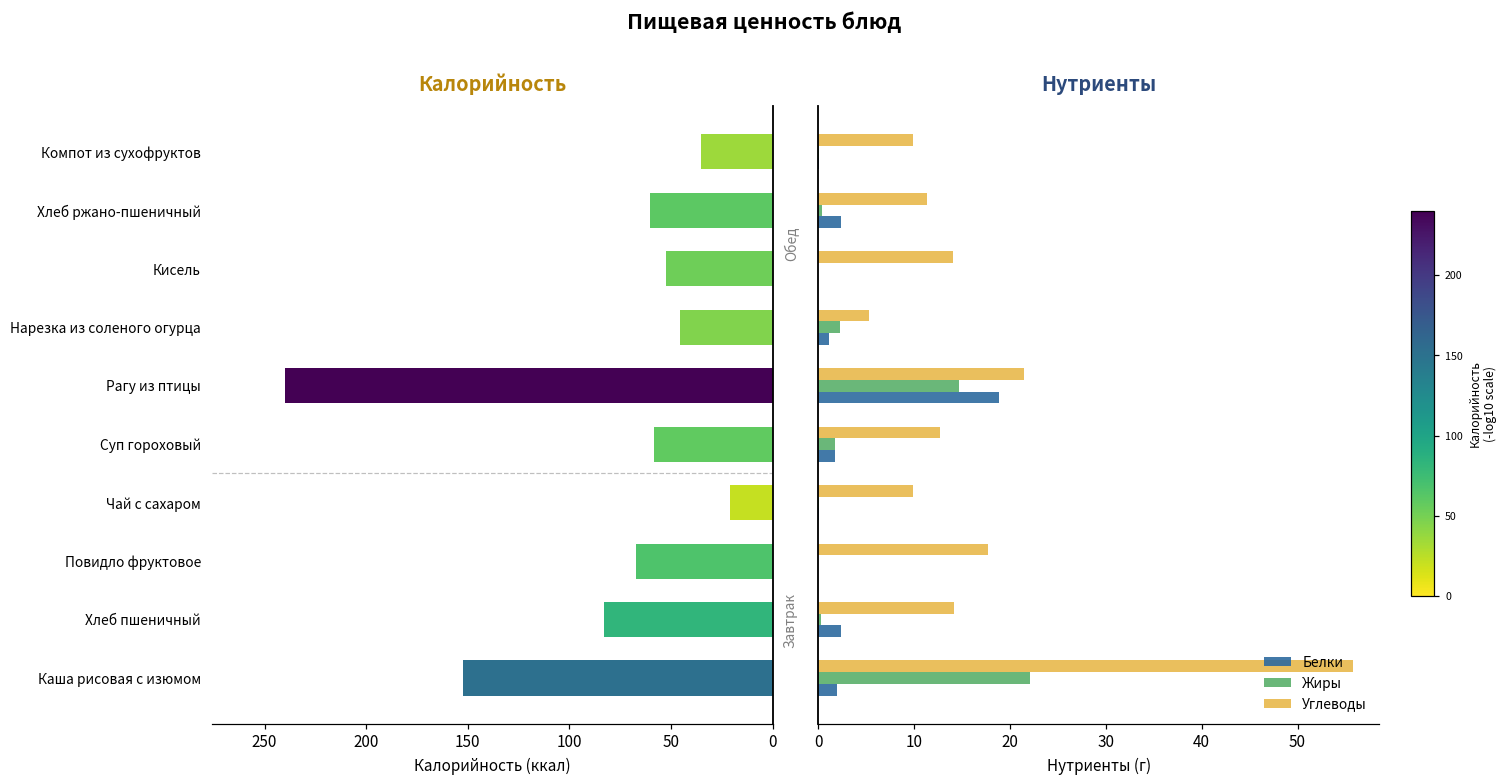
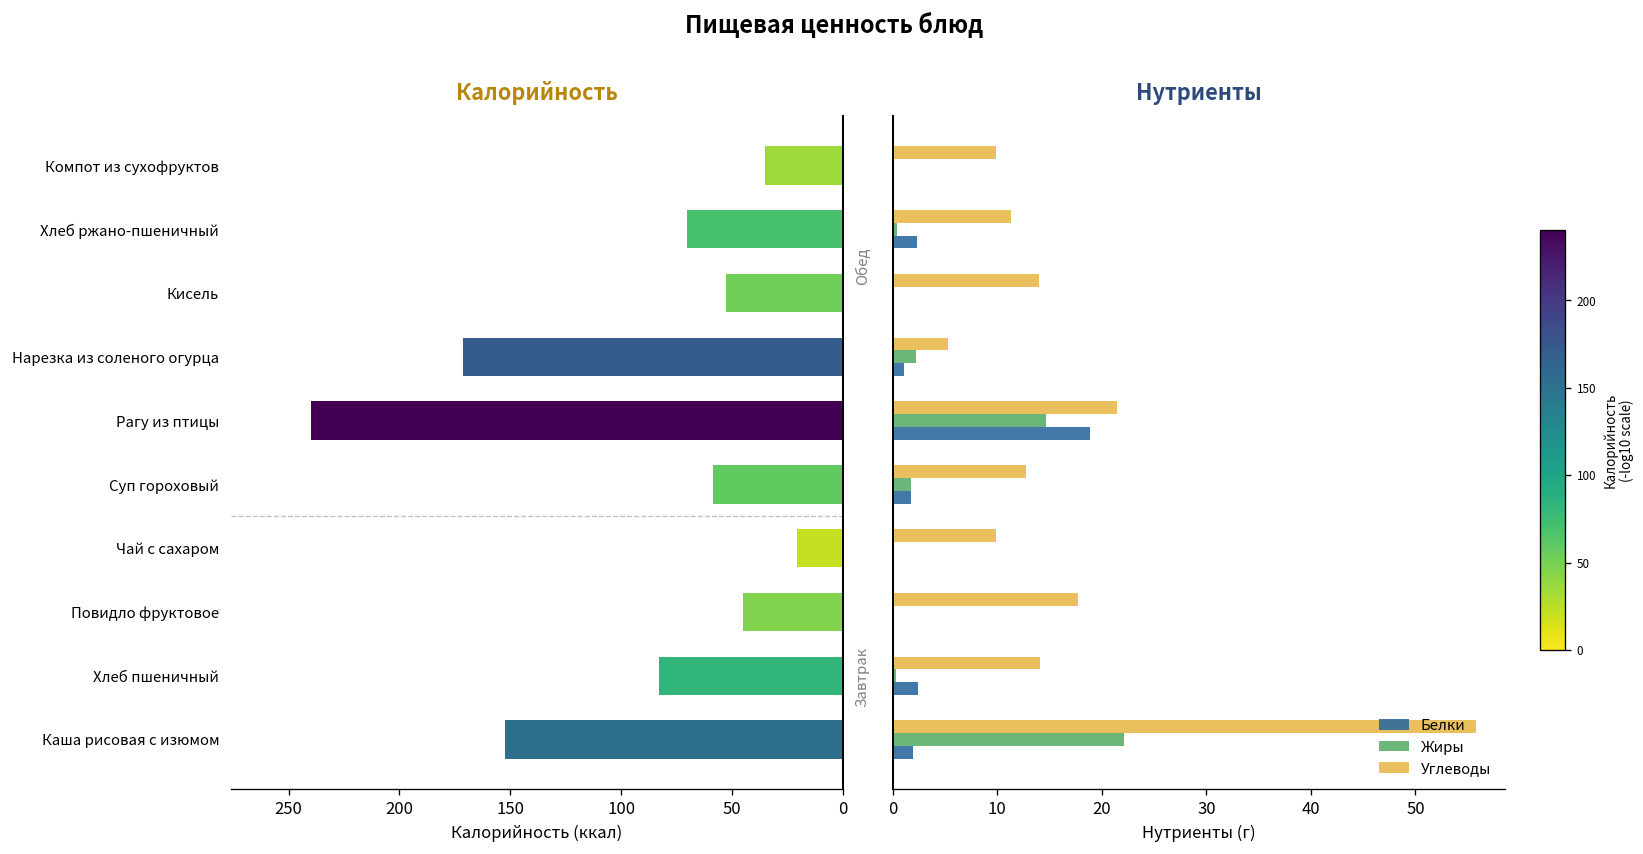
  {
    "Калорийность": {
      "Компот из сухофруктов": 35,
-     "Хлеб ржано-пшеничный": 60,
+     "Хлеб ржано-пшеничный": 70,
      "Кисель": 53,
-     "Нарезка из соленого огурца": 46,
+     "Нарезка из соленого огурца": 171,
      "Рагу из птицы": 240,
      "Суп гороховый": 58,
      "Чай с сахаром": 21,
-     "Повидло фруктовое": 67,
+     "Повидло фруктовое": 45,
      "Хлеб пшеничный": 83,
      "Каша рисовая с изюмом": 152
    }
  }
